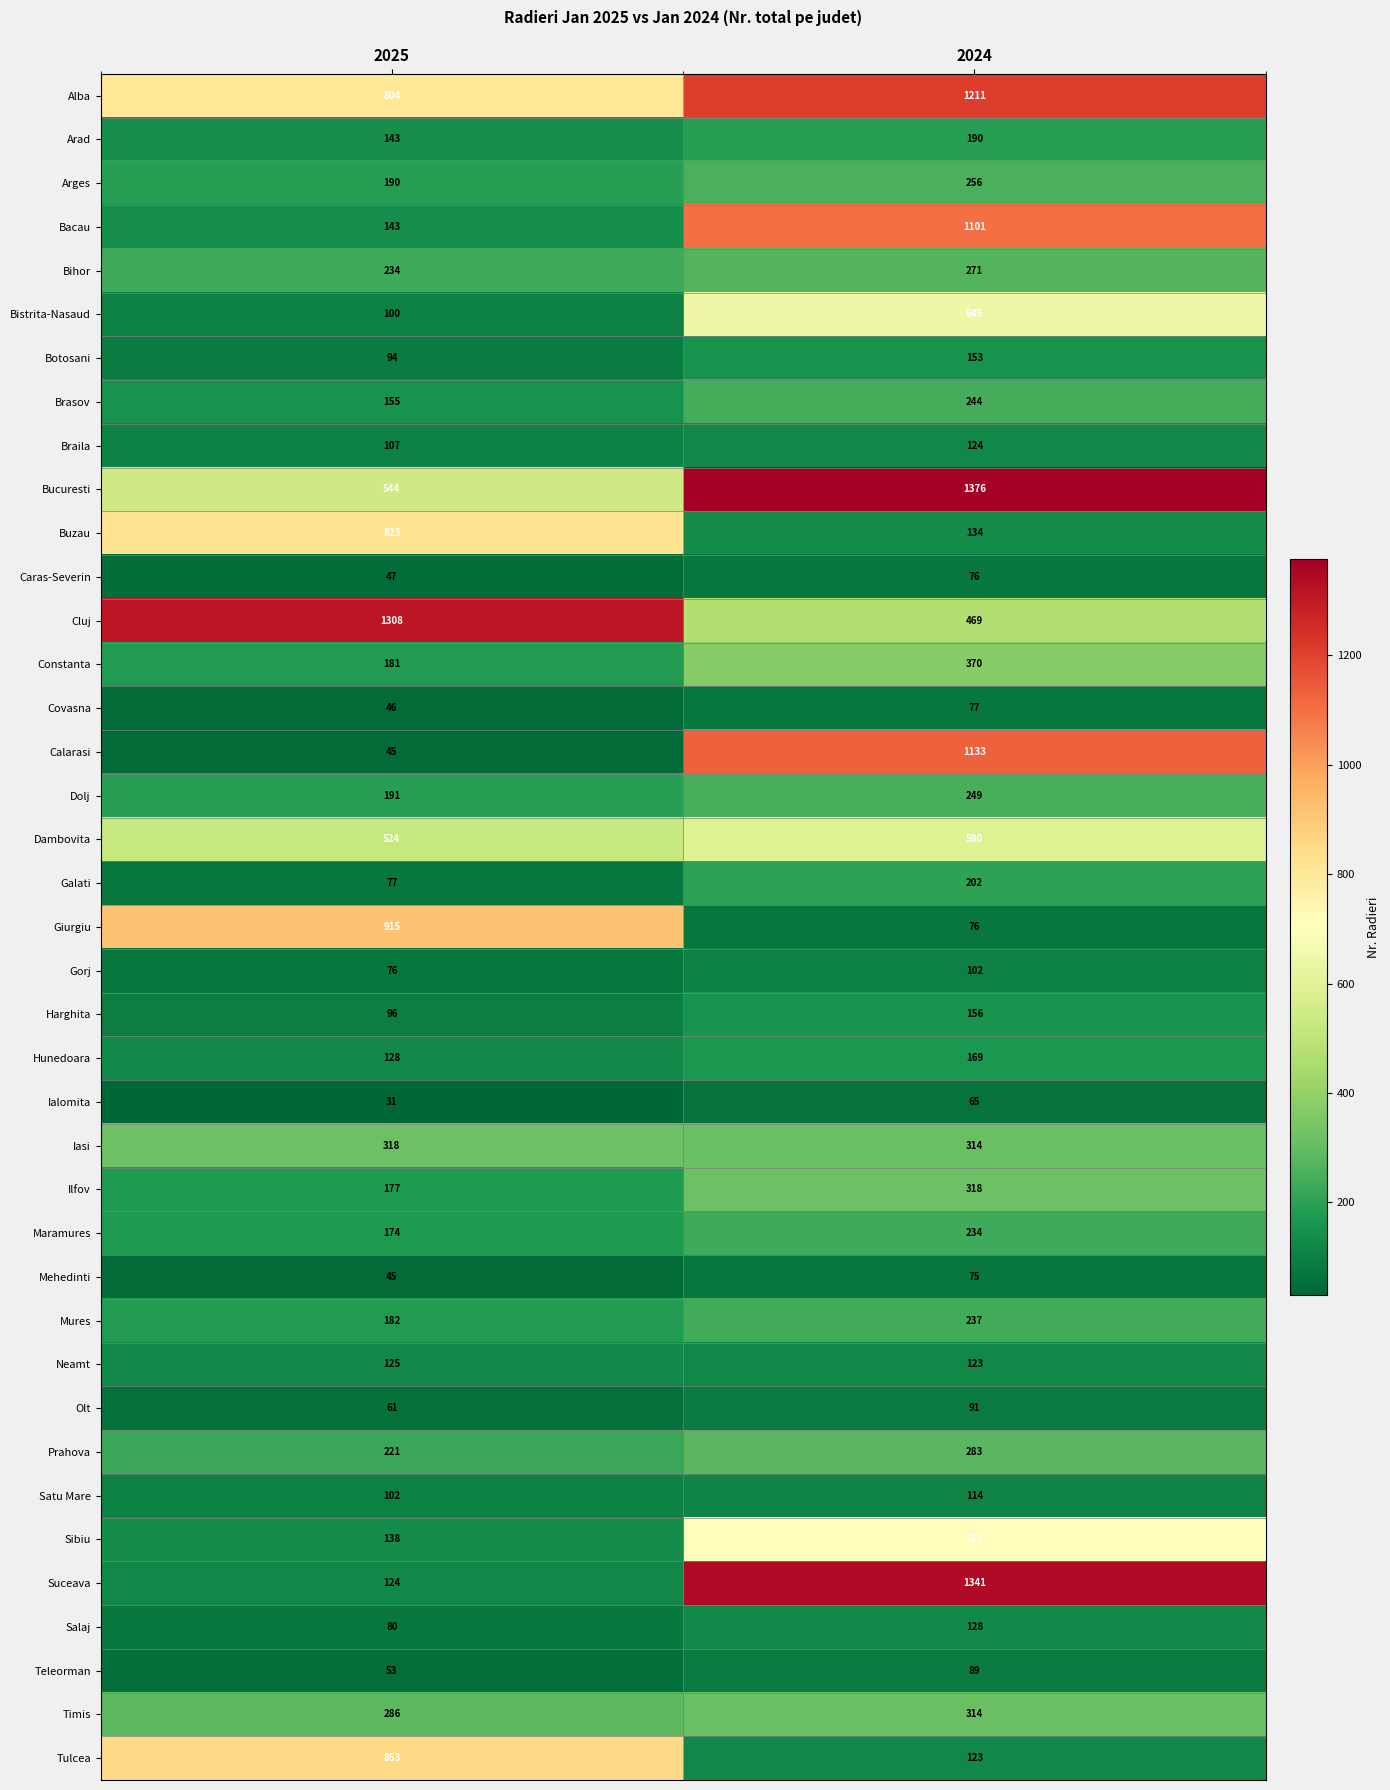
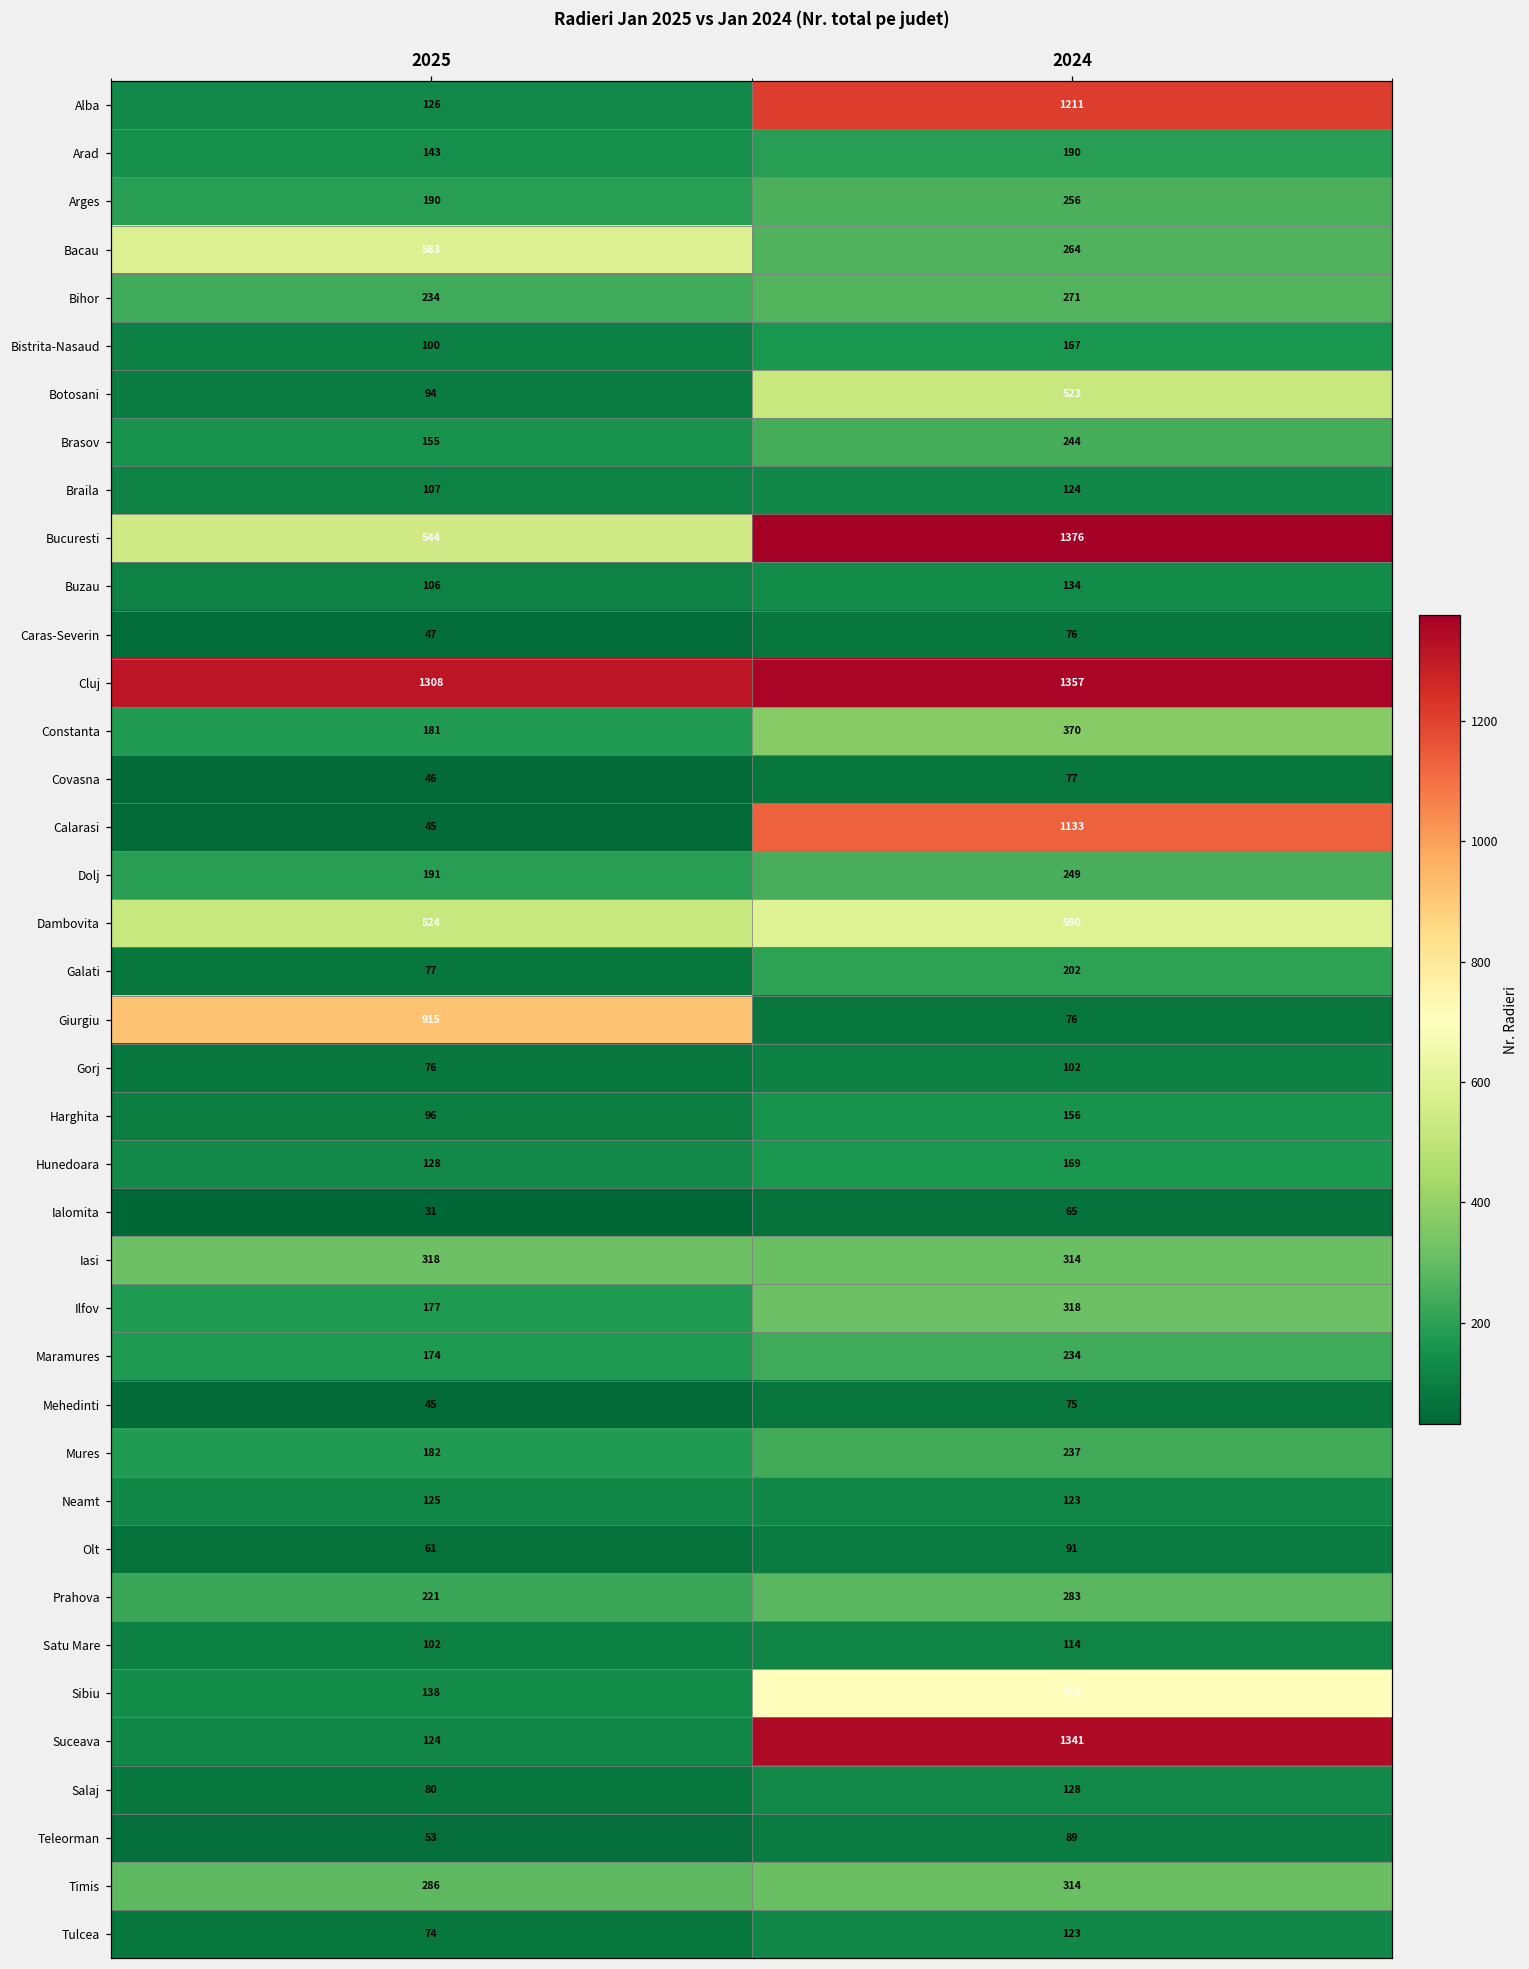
  {
    "Alba": {
-     "2025": 804,
+     "2025": 126,
      "2024": 1211
    },
    "Arad": {
      "2025": 143,
      "2024": 190
    },
    "Arges": {
      "2025": 190,
      "2024": 256
    },
    "Bacau": {
-     "2025": 143,
-     "2024": 1101
+     "2025": 583,
+     "2024": 264
    },
    "Bihor": {
      "2025": 234,
      "2024": 271
    },
    "Bistrita-Nasaud": {
      "2025": 100,
-     "2024": 645
+     "2024": 167
    },
    "Botosani": {
      "2025": 94,
-     "2024": 153
+     "2024": 523
    },
    "Brasov": {
      "2025": 155,
      "2024": 244
    },
    "Braila": {
      "2025": 107,
      "2024": 124
    },
    "Bucuresti": {
      "2025": 544,
      "2024": 1376
    },
    "Buzau": {
-     "2025": 823,
+     "2025": 106,
      "2024": 134
    },
    "Caras-Severin": {
      "2025": 47,
      "2024": 76
    },
    "Cluj": {
      "2025": 1308,
-     "2024": 469
+     "2024": 1357
    },
    "Constanta": {
      "2025": 181,
      "2024": 370
    },
    "Covasna": {
      "2025": 46,
      "2024": 77
    },
    "Calarasi": {
      "2025": 45,
      "2024": 1133
    },
    "Dolj": {
      "2025": 191,
      "2024": 249
    },
    "Dambovita": {
      "2025": 524,
      "2024": 590
    },
    "Galati": {
      "2025": 77,
      "2024": 202
    },
    "Giurgiu": {
      "2025": 915,
      "2024": 76
    },
    "Gorj": {
      "2025": 76,
      "2024": 102
    },
    "Harghita": {
      "2025": 96,
      "2024": 156
    },
    "Hunedoara": {
      "2025": 128,
      "2024": 169
    },
    "Ialomita": {
      "2025": 31,
      "2024": 65
    },
    "Iasi": {
      "2025": 318,
      "2024": 314
    },
    "Ilfov": {
      "2025": 177,
      "2024": 318
    },
    "Maramures": {
      "2025": 174,
      "2024": 234
    },
    "Mehedinti": {
      "2025": 45,
      "2024": 75
    },
    "Mures": {
      "2025": 182,
      "2024": 237
    },
    "Neamt": {
      "2025": 125,
      "2024": 123
    },
    "Olt": {
      "2025": 61,
      "2024": 91
    },
    "Prahova": {
      "2025": 221,
      "2024": 283
    },
    "Satu Mare": {
      "2025": 102,
      "2024": 114
    },
    "Sibiu": {
      "2025": 138,
      "2024": 712
    },
    "Suceava": {
      "2025": 124,
      "2024": 1341
    },
    "Salaj": {
      "2025": 80,
      "2024": 128
    },
    "Teleorman": {
      "2025": 53,
      "2024": 89
    },
    "Timis": {
      "2025": 286,
      "2024": 314
    },
    "Tulcea": {
-     "2025": 853,
+     "2025": 74,
      "2024": 123
    }
  }
